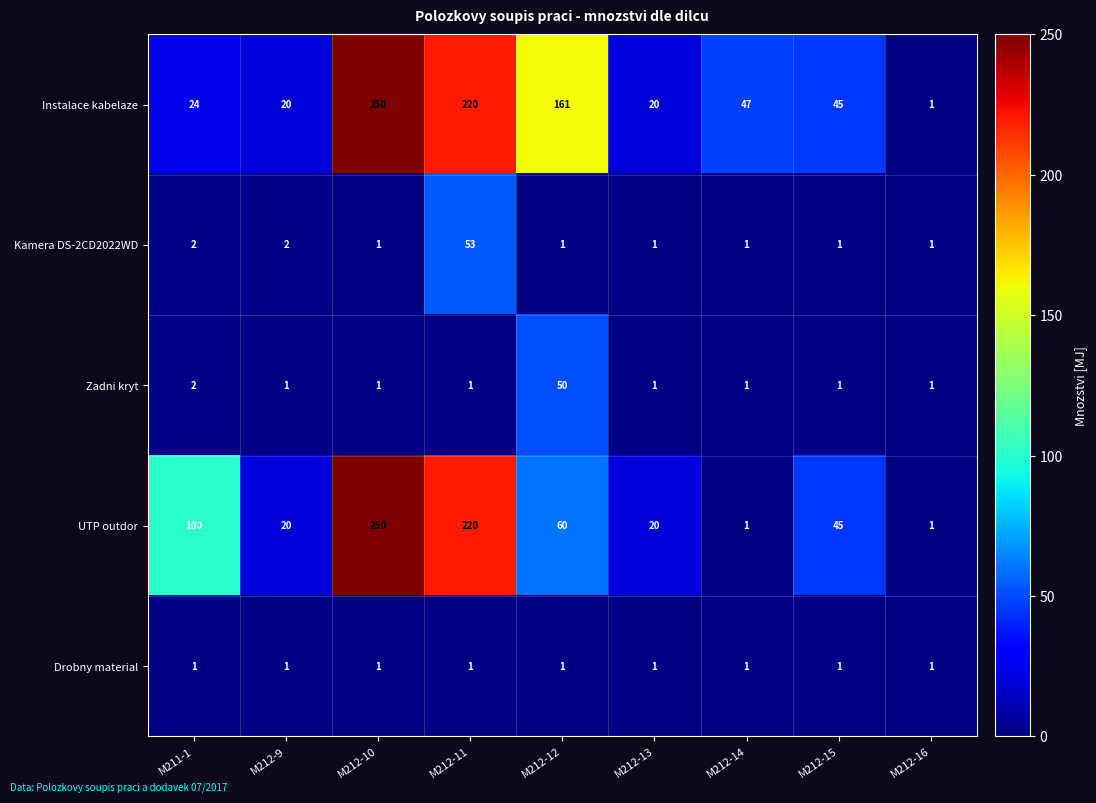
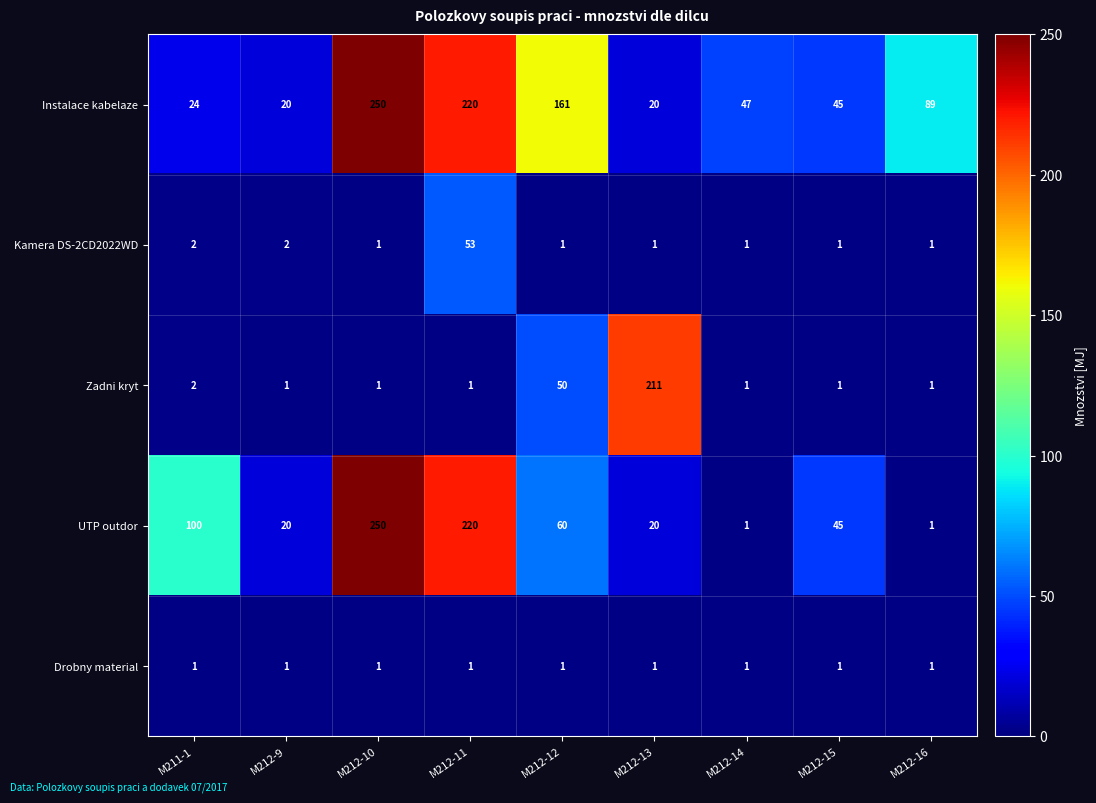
  {
    "Instalace kabelaze": {
      "M211-1": 24,
      "M212-9": 20,
      "M212-10": 250,
      "M212-11": 220,
      "M212-12": 161,
      "M212-13": 20,
      "M212-14": 47,
      "M212-15": 45,
-     "M212-16": 1
+     "M212-16": 89
    },
    "Kamera DS-2CD2022WD": {
      "M211-1": 2,
      "M212-9": 2,
      "M212-10": 1,
      "M212-11": 53,
      "M212-12": 1,
      "M212-13": 1,
      "M212-14": 1,
      "M212-15": 1,
      "M212-16": 1
    },
    "Zadni kryt": {
      "M211-1": 2,
      "M212-9": 1,
      "M212-10": 1,
      "M212-11": 1,
      "M212-12": 50,
-     "M212-13": 1,
+     "M212-13": 211,
      "M212-14": 1,
      "M212-15": 1,
      "M212-16": 1
    },
    "UTP outdor": {
      "M211-1": 100,
      "M212-9": 20,
      "M212-10": 250,
      "M212-11": 220,
      "M212-12": 60,
      "M212-13": 20,
      "M212-14": 1,
      "M212-15": 45,
      "M212-16": 1
    },
    "Drobny material": {
      "M211-1": 1,
      "M212-9": 1,
      "M212-10": 1,
      "M212-11": 1,
      "M212-12": 1,
      "M212-13": 1,
      "M212-14": 1,
      "M212-15": 1,
      "M212-16": 1
    }
  }
